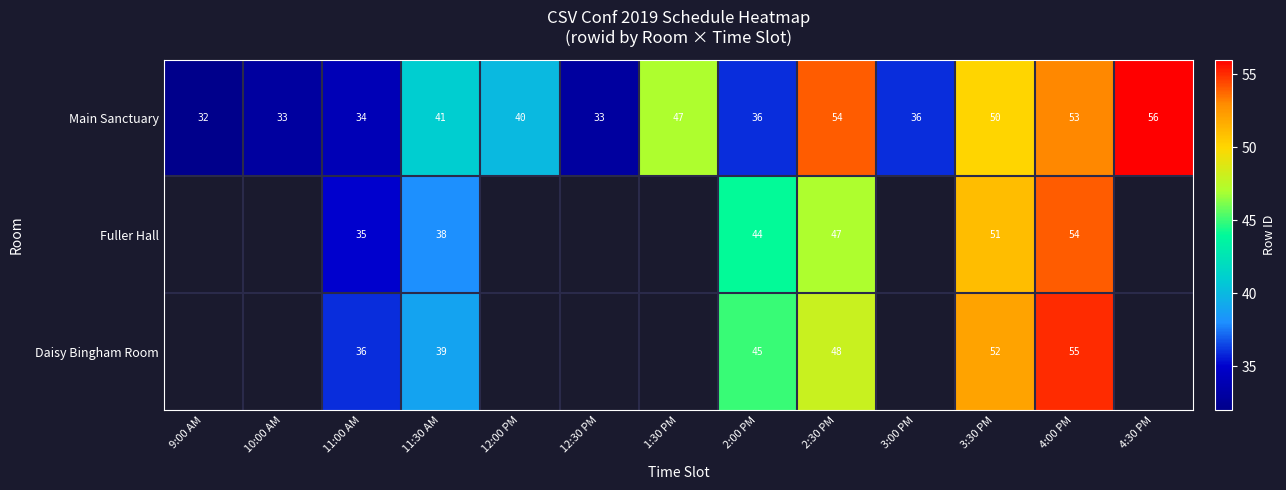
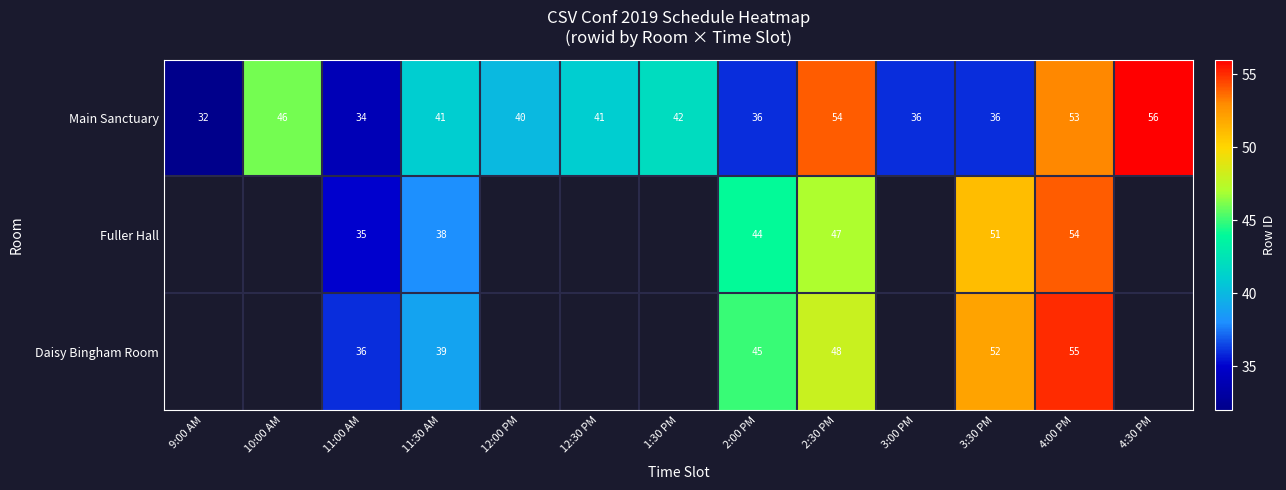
  {
    "Main Sanctuary": {
      "9:00 AM": 32,
-     "10:00 AM": 33,
+     "10:00 AM": 46,
      "11:00 AM": 34,
      "11:30 AM": 41,
      "12:00 PM": 40,
-     "12:30 PM": 33,
-     "1:30 PM": 47,
+     "12:30 PM": 41,
+     "1:30 PM": 42,
      "2:00 PM": 36,
      "2:30 PM": 54,
      "3:00 PM": 36,
-     "3:30 PM": 50,
+     "3:30 PM": 36,
      "4:00 PM": 53,
      "4:30 PM": 56
    },
    "Fuller Hall": {
      "11:00 AM": 35,
      "11:30 AM": 38,
      "2:00 PM": 44,
      "2:30 PM": 47,
      "3:30 PM": 51,
      "4:00 PM": 54
    },
    "Daisy Bingham Room": {
      "11:00 AM": 36,
      "11:30 AM": 39,
      "2:00 PM": 45,
      "2:30 PM": 48,
      "3:30 PM": 52,
      "4:00 PM": 55
    }
  }
